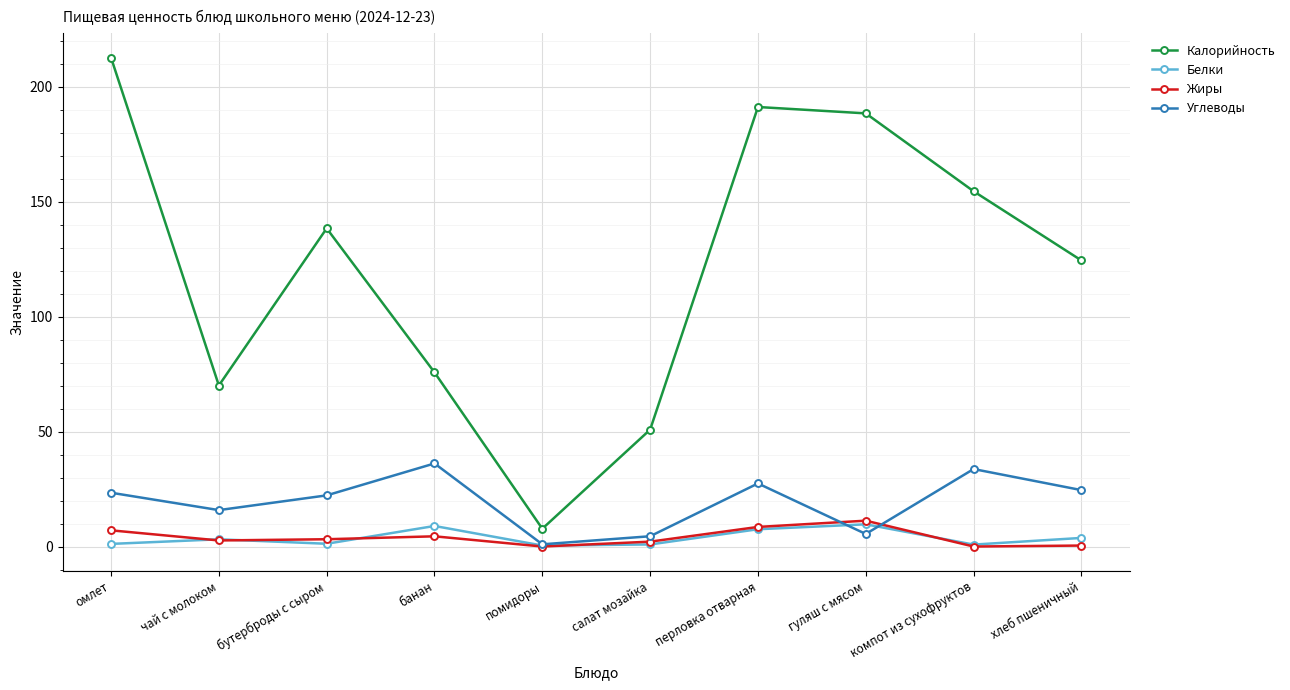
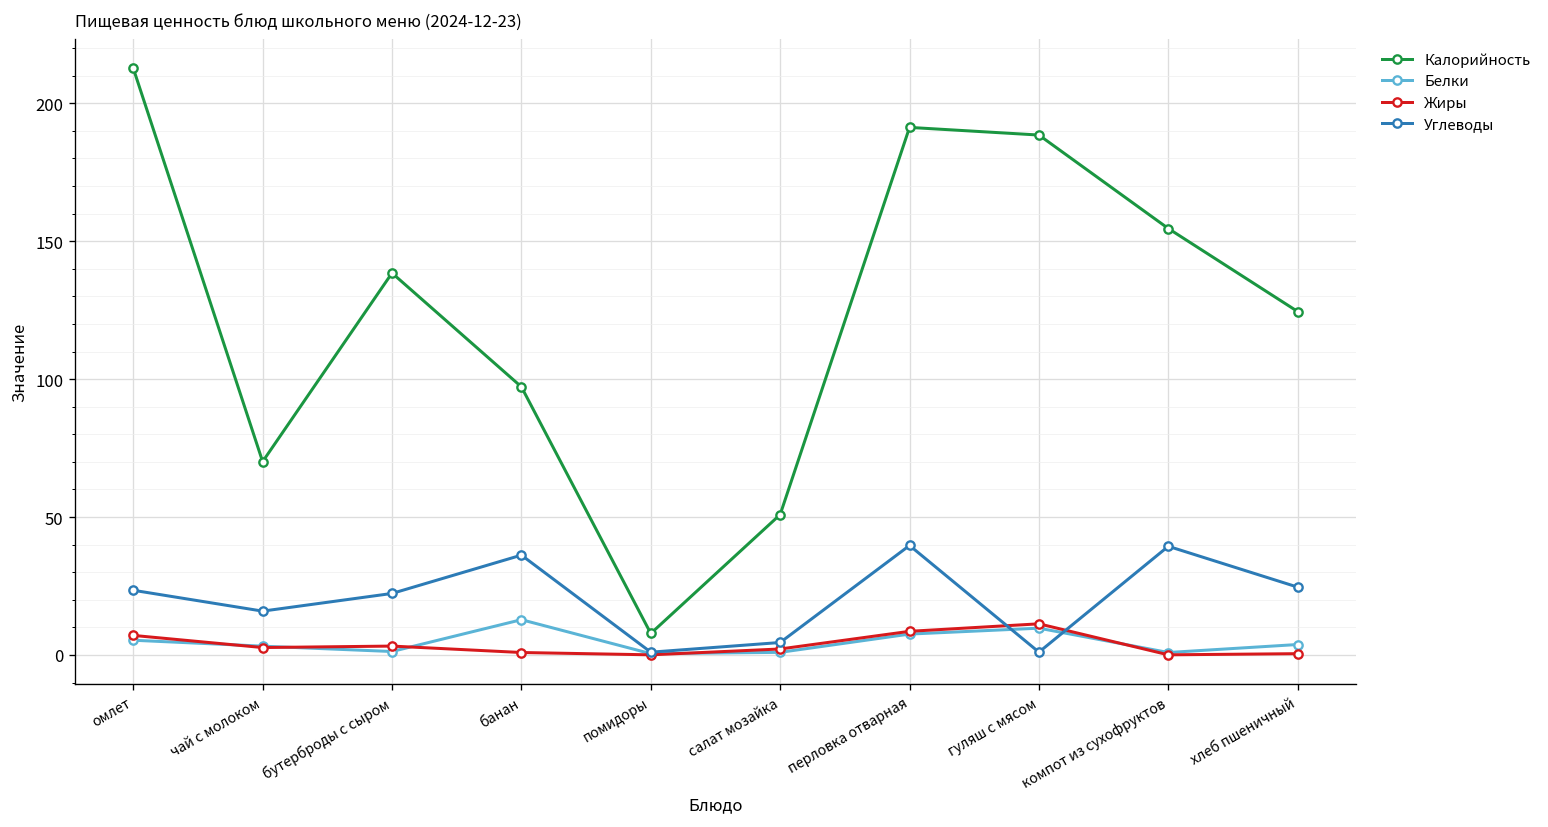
  {
    "Калорийность": {
      "омлет": 213,
      "чай с молоком": 70,
      "бутерброды с сыром": 138,
-     "банан": 76,
+     "банан": 97,
      "помидоры": 8,
      "салат мозайка": 51,
      "перловка отварная": 191,
      "гуляш с мясом": 188,
      "компот из сухофруктов": 155,
      "хлеб пшеничный": 125
    },
    "Белки": {
-     "омлет": 1,
+     "омлет": 5,
      "бутерброды с сыром": 1,
-     "банан": 9,
+     "банан": 13,
      "салат мозайка": 1,
      "гуляш с мясом": 10,
      "хлеб пшеничный": 4
    },
    "Жиры": {
      "омлет": 7,
      "бутерброды с сыром": 3,
-     "банан": 5,
+     "банан": 1,
      "салат мозайка": 2,
      "гуляш с мясом": 11,
      "хлеб пшеничный": 0
    },
    "Углеводы": {
      "омлет": 23,
      "чай с молоком": 16,
      "бутерброды с сыром": 22,
      "банан": 36,
      "салат мозайка": 5,
-     "перловка отварная": 28,
-     "гуляш с мясом": 6,
-     "компот из сухофруктов": 34,
+     "перловка отварная": 40,
+     "гуляш с мясом": 1,
+     "компот из сухофруктов": 39,
      "хлеб пшеничный": 25
    }
  }
